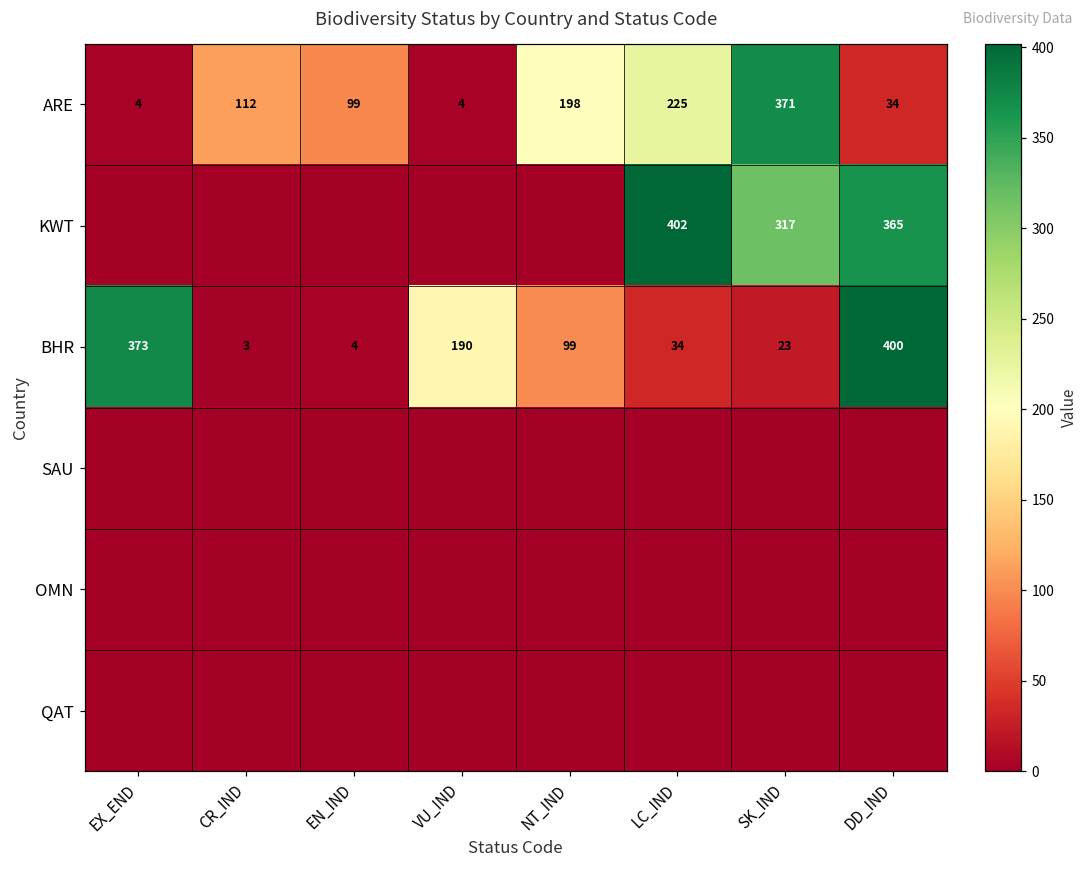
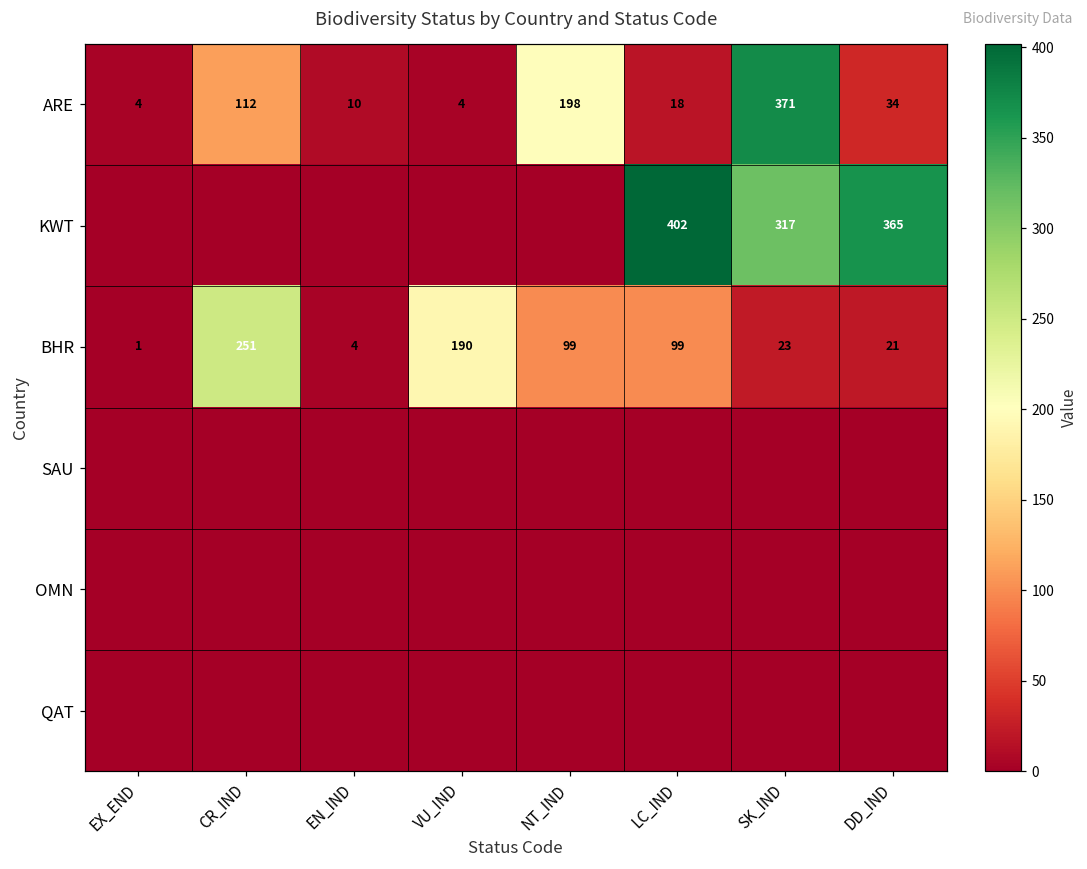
  {
    "ARE": {
      "EX_END": 4,
      "CR_IND": 112,
-     "EN_IND": 99,
+     "EN_IND": 10,
      "VU_IND": 4,
      "NT_IND": 198,
-     "LC_IND": 225,
+     "LC_IND": 18,
      "SK_IND": 371,
      "DD_IND": 34
    },
    "KWT": {
      "LC_IND": 402,
      "SK_IND": 317,
      "DD_IND": 365
    },
    "BHR": {
-     "EX_END": 373,
-     "CR_IND": 3,
+     "EX_END": 1,
+     "CR_IND": 251,
      "EN_IND": 4,
      "VU_IND": 190,
      "NT_IND": 99,
-     "LC_IND": 34,
+     "LC_IND": 99,
      "SK_IND": 23,
-     "DD_IND": 400
+     "DD_IND": 21
    }
  }
